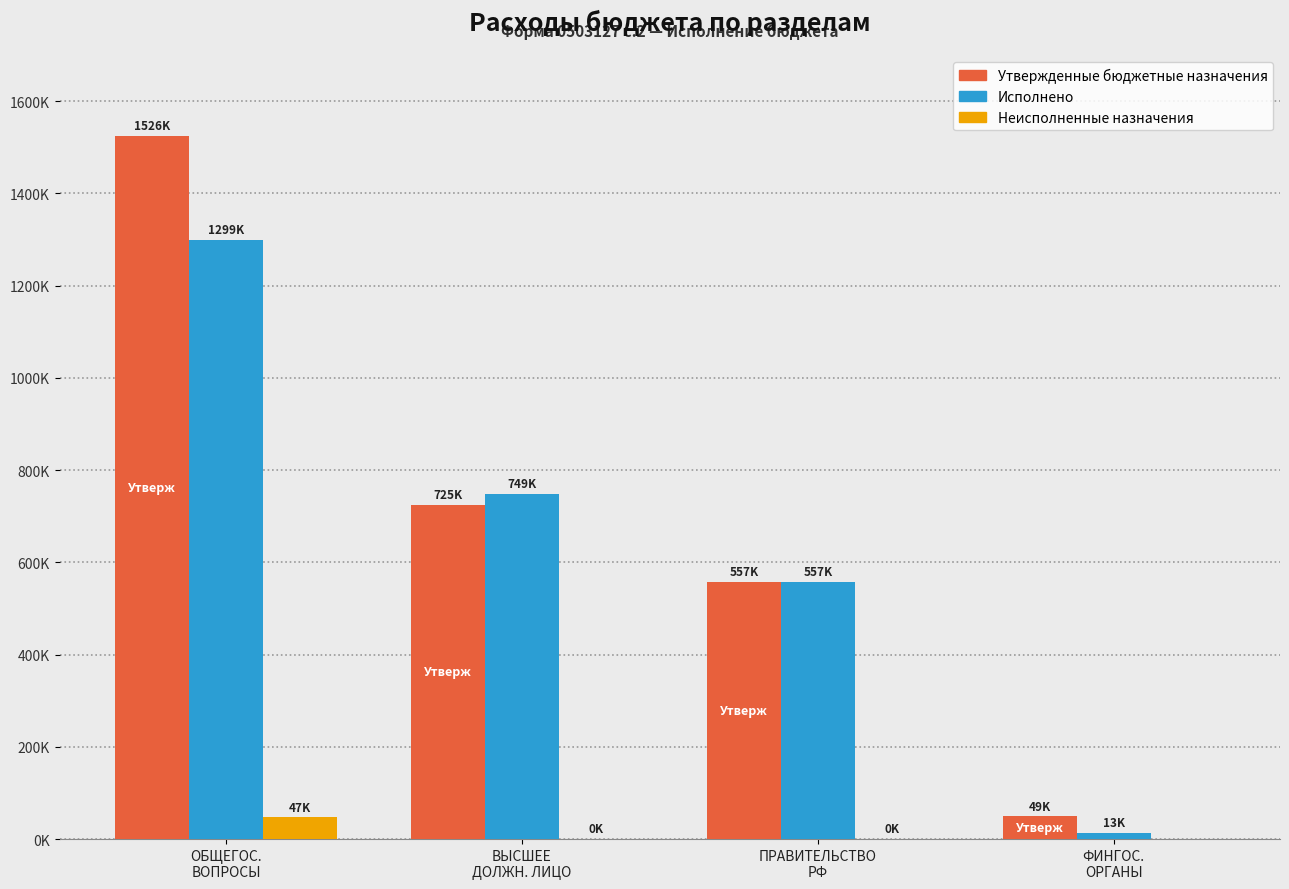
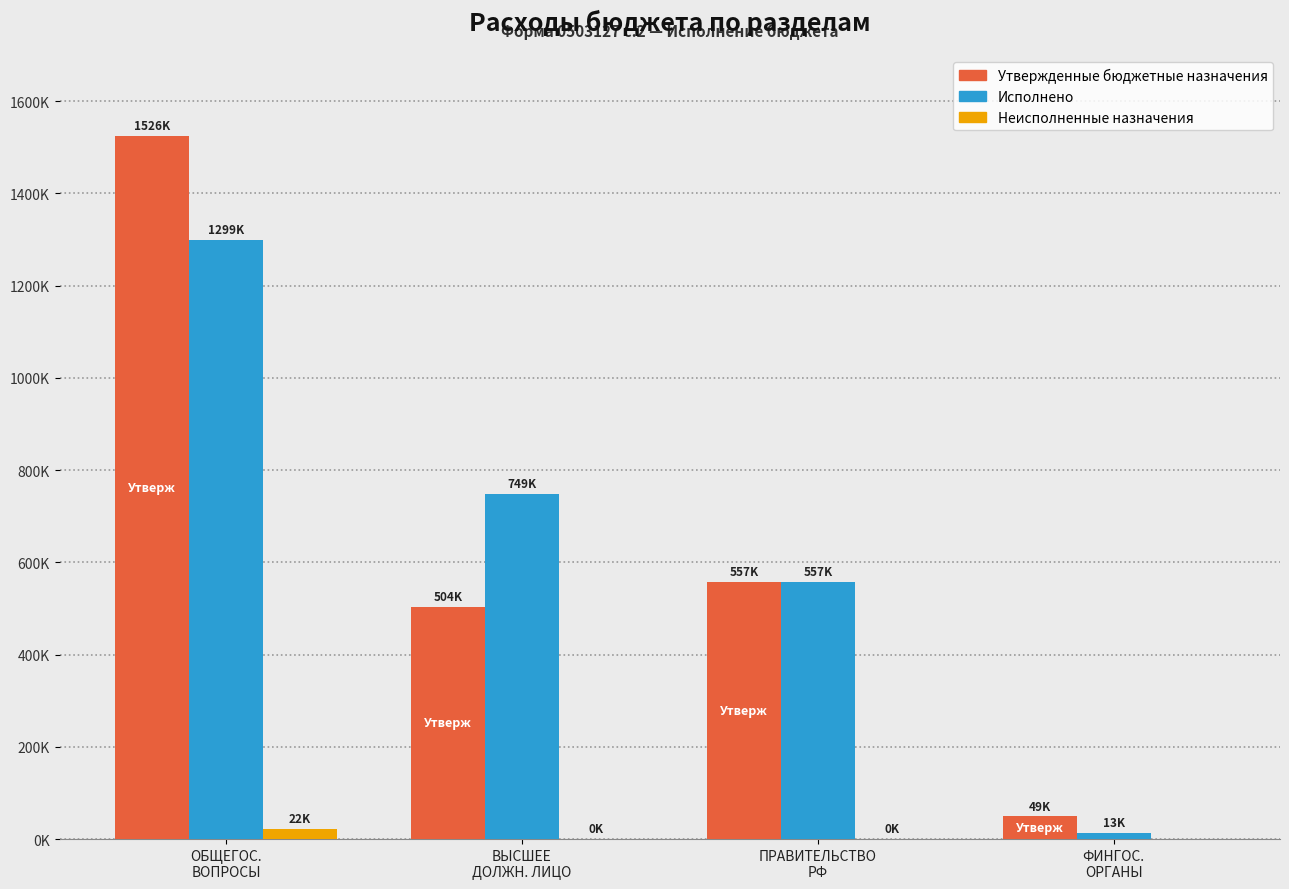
  {
    "Утвержденные бюджетные назначения": {
      "ОБЩЕГОС. ВОПРОСЫ": "1526K",
-     "ВЫСШЕЕ ДОЛЖН. ЛИЦО": "725K",
+     "ВЫСШЕЕ ДОЛЖН. ЛИЦО": "504K",
      "ПРАВИТЕЛЬСТВО РФ": "557K",
      "ФИНГОС. ОРГАНЫ": "49K"
    },
    "Исполнено": {
      "ОБЩЕГОС. ВОПРОСЫ": "1299K",
      "ВЫСШЕЕ ДОЛЖН. ЛИЦО": "749K",
      "ПРАВИТЕЛЬСТВО РФ": "557K",
      "ФИНГОС. ОРГАНЫ": "13K"
    },
    "Неисполненные назначения": {
-     "ОБЩЕГОС. ВОПРОСЫ": "47K"
+     "ОБЩЕГОС. ВОПРОСЫ": "22K"
    }
  }
